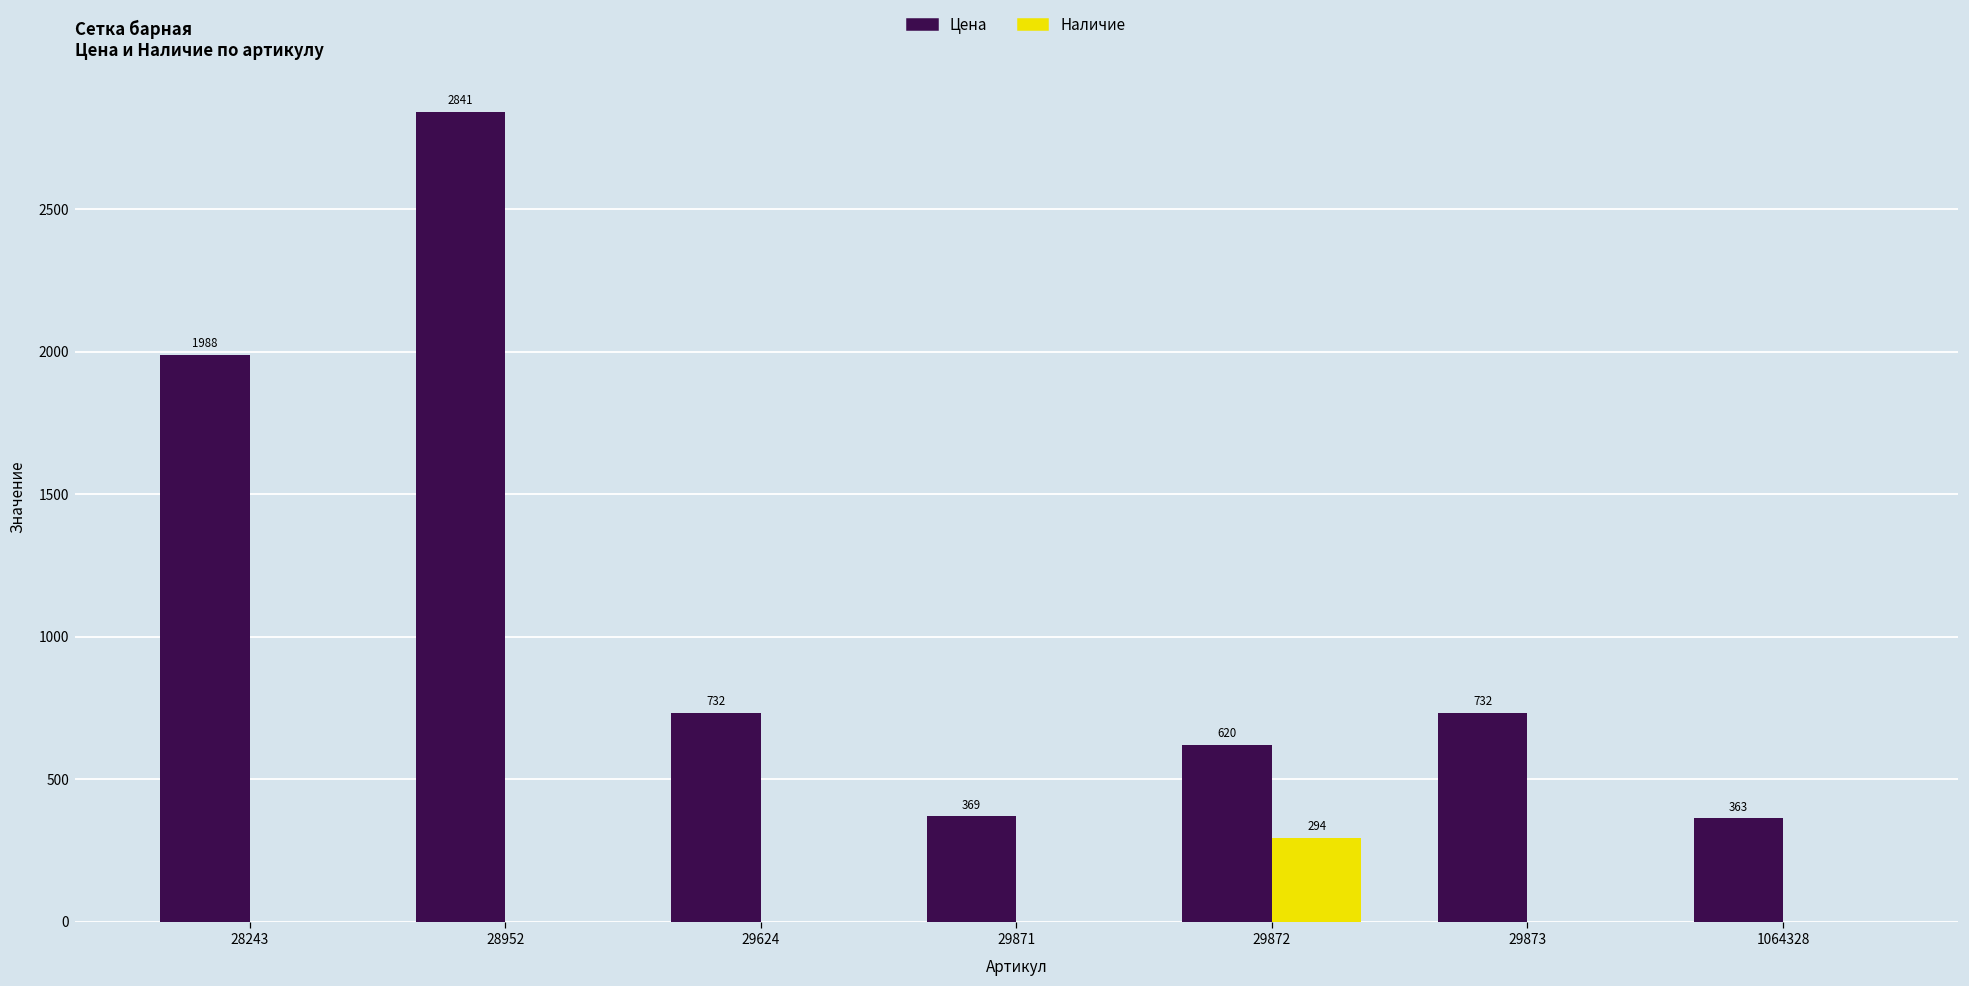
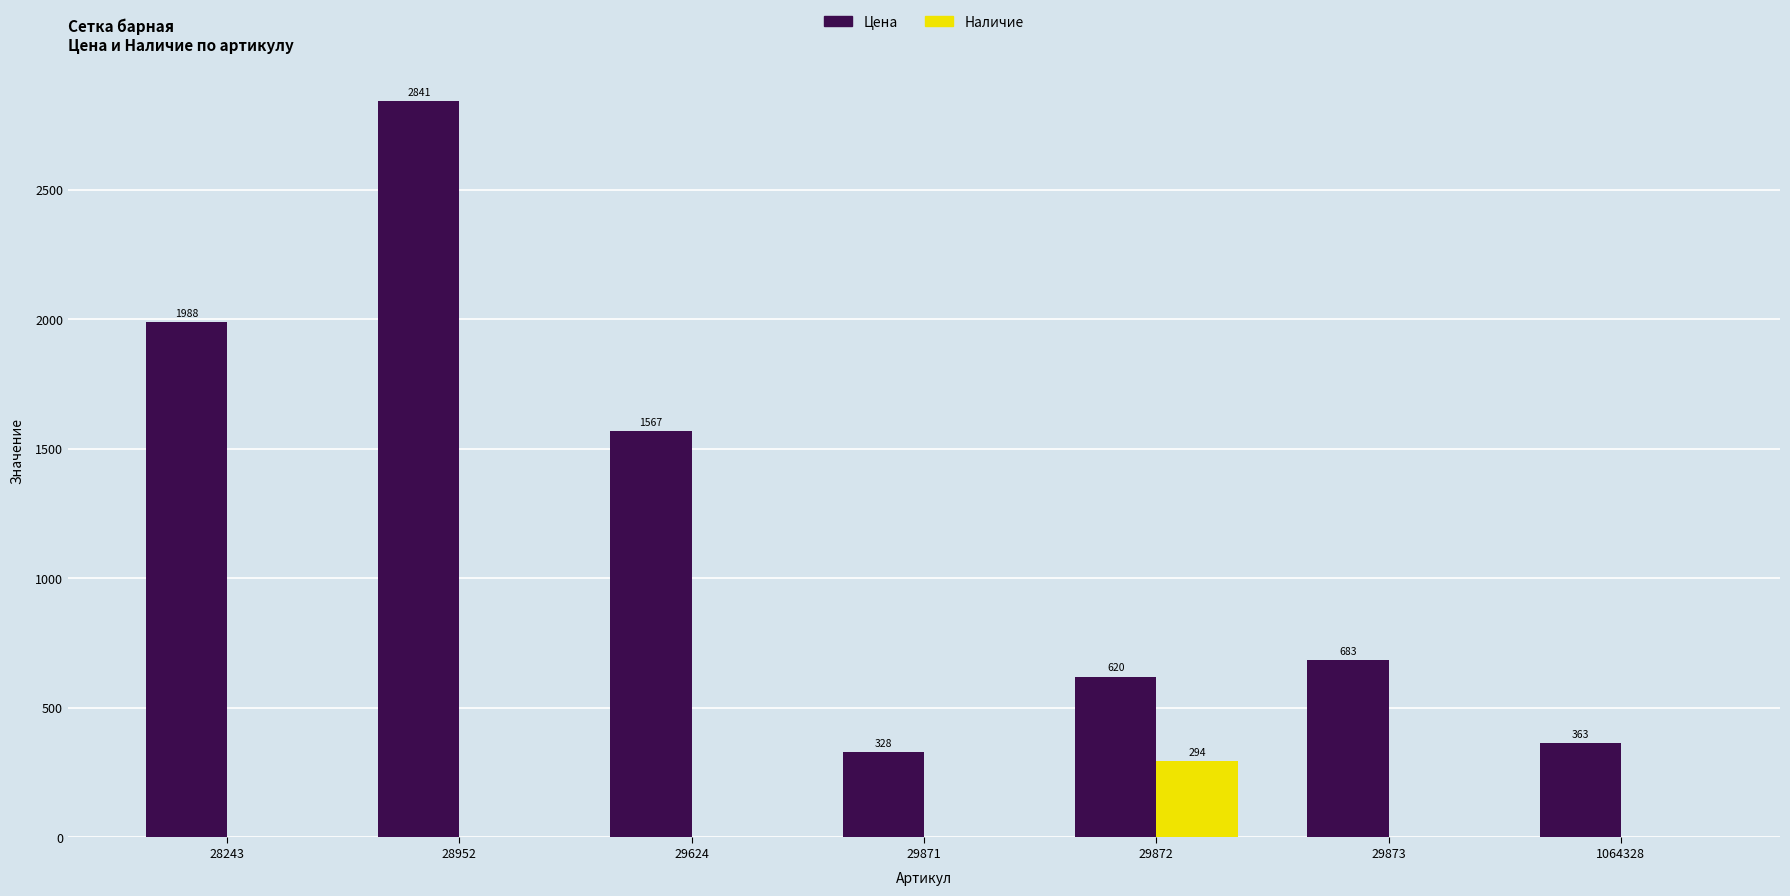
  {
    "Цена": {
      "28243": 1988,
      "28952": 2841,
-     "29624": 732,
-     "29871": 369,
+     "29624": 1567,
+     "29871": 328,
      "29872": 620,
-     "29873": 732,
+     "29873": 683,
      "1064328": 363
    },
    "Наличие": {
      "29872": 294
    }
  }
